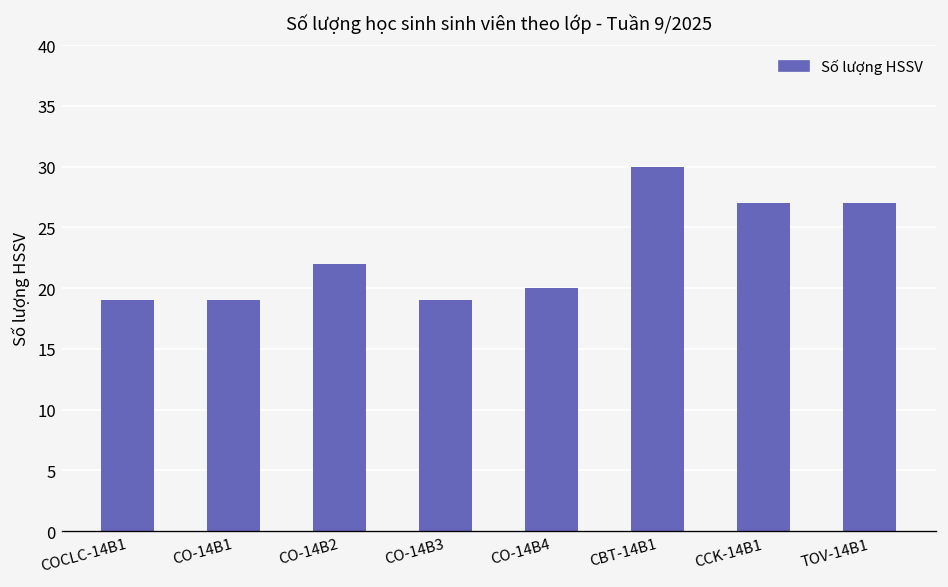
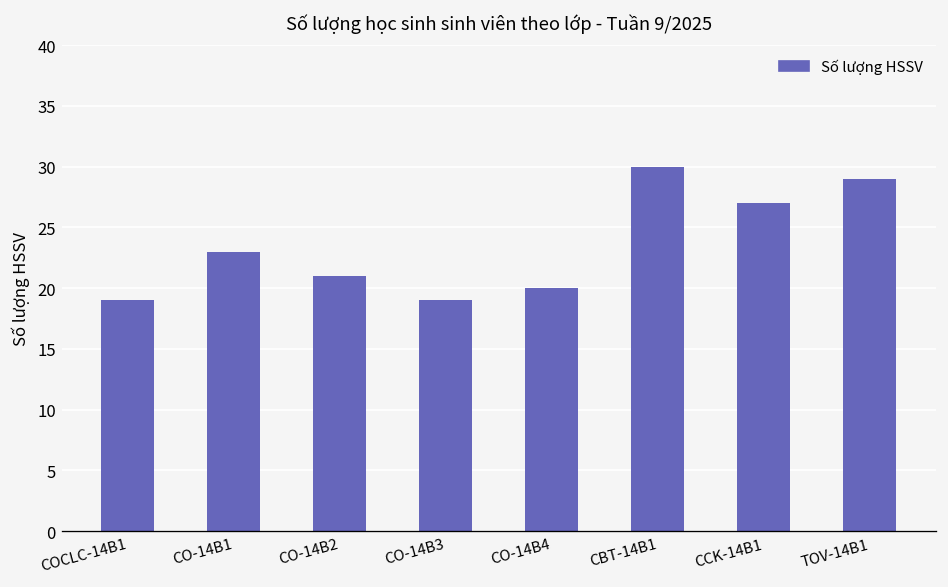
  {
    "COCLC-14B1": 19,
-   "CO-14B1": 19,
-   "CO-14B2": 22,
+   "CO-14B1": 23,
+   "CO-14B2": 21,
    "CO-14B3": 19,
    "CO-14B4": 20,
    "CBT-14B1": 30,
    "CCK-14B1": 27,
-   "TOV-14B1": 27
+   "TOV-14B1": 29
  }
